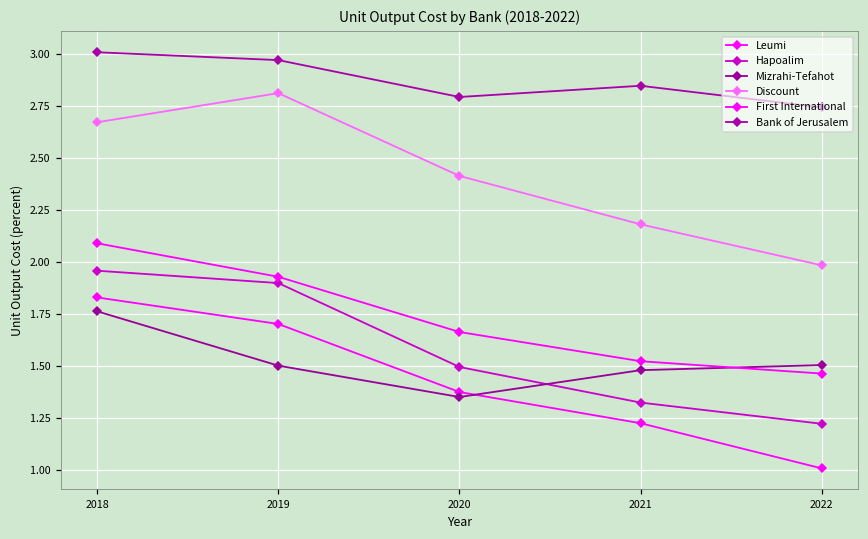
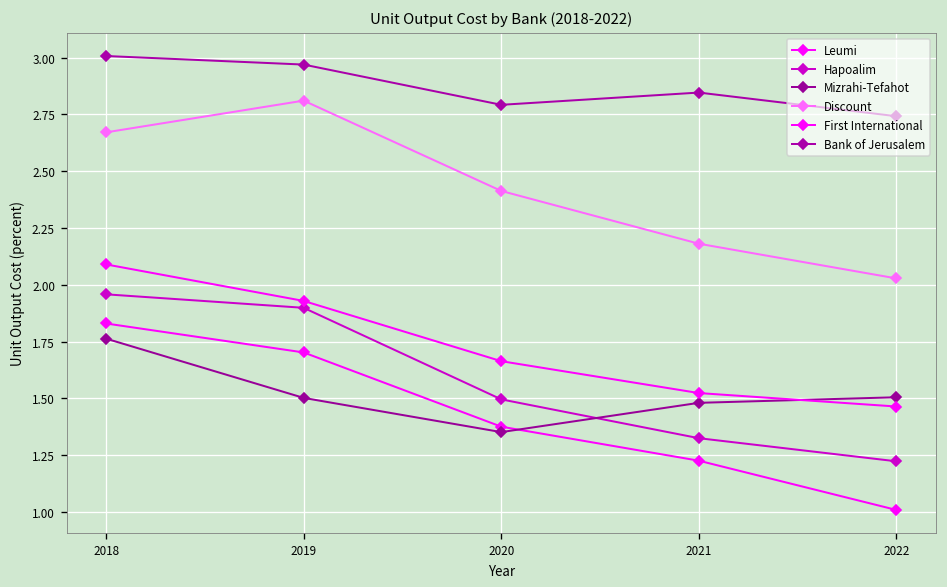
  {
    "Discount": {
      "2018": 2.67,
      "2019": 2.81,
      "2020": 2.41,
      "2021": 2.18,
-     "2022": 1.98
+     "2022": 2.03
    }
  }
